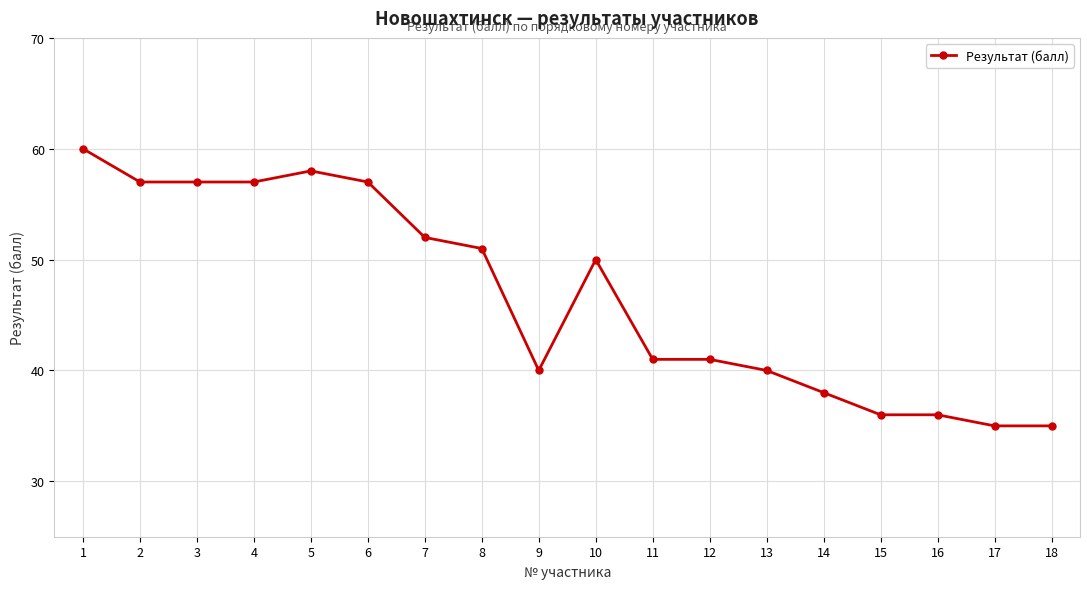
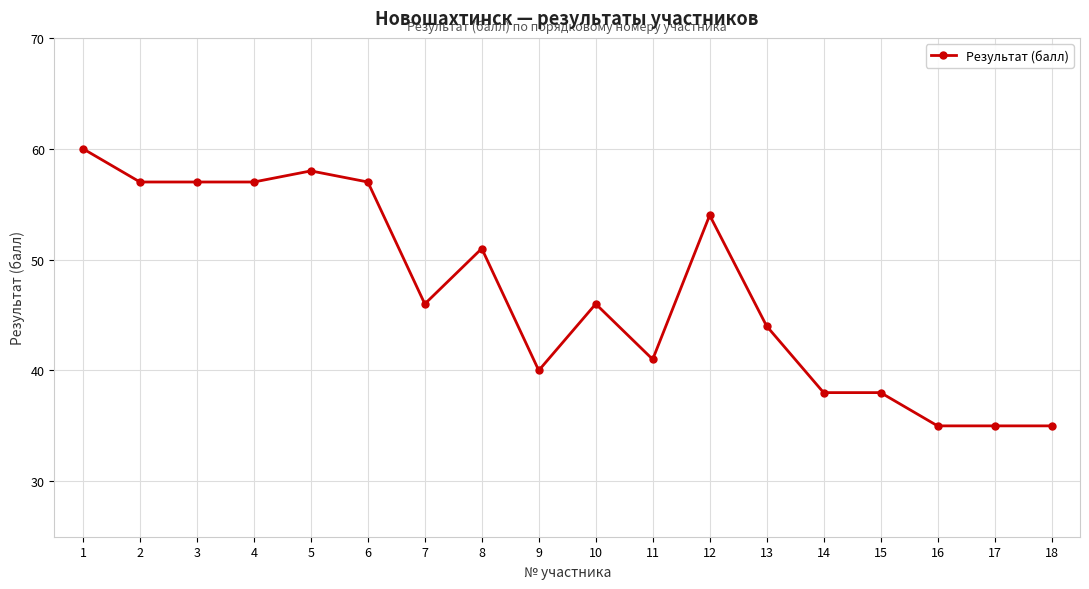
  {
    "1": 60,
    "2": 57,
    "3": 57,
    "4": 57,
    "5": 58,
    "6": 57,
-   "7": 52,
+   "7": 46,
    "8": 51,
    "9": 40,
-   "10": 50,
+   "10": 46,
    "11": 41,
-   "12": 41,
-   "13": 40,
+   "12": 54,
+   "13": 44,
    "14": 38,
-   "15": 36,
-   "16": 36,
+   "15": 38,
+   "16": 35,
    "17": 35,
    "18": 35
  }
